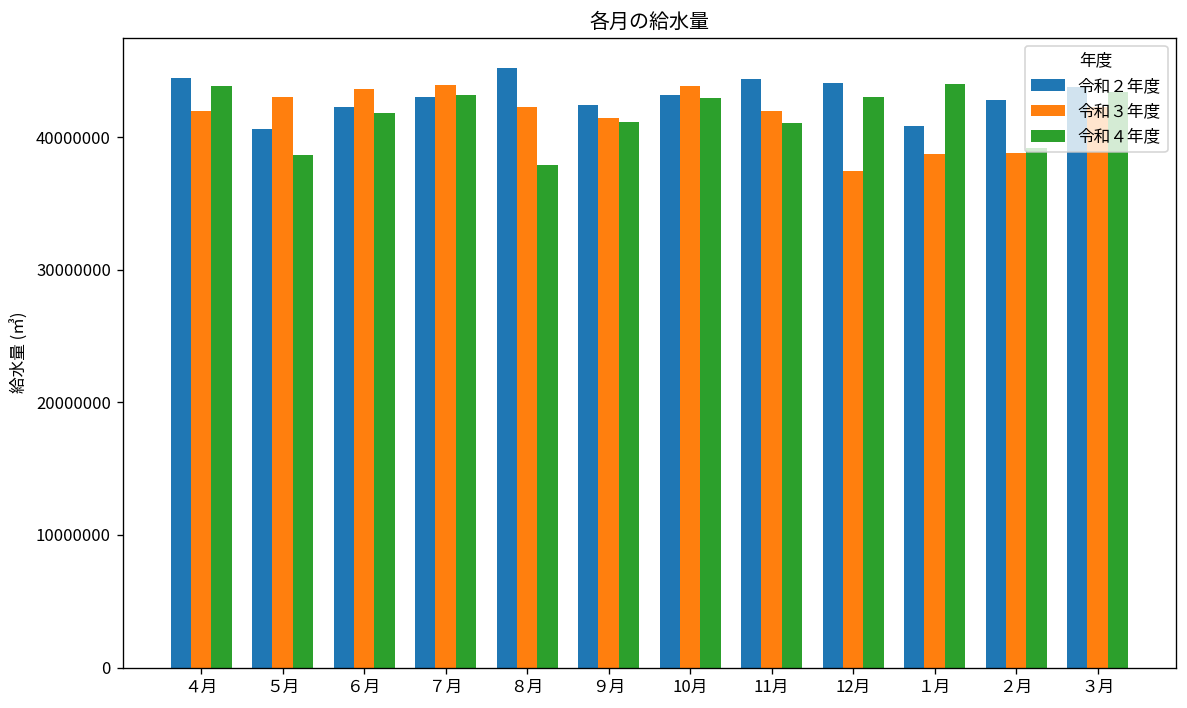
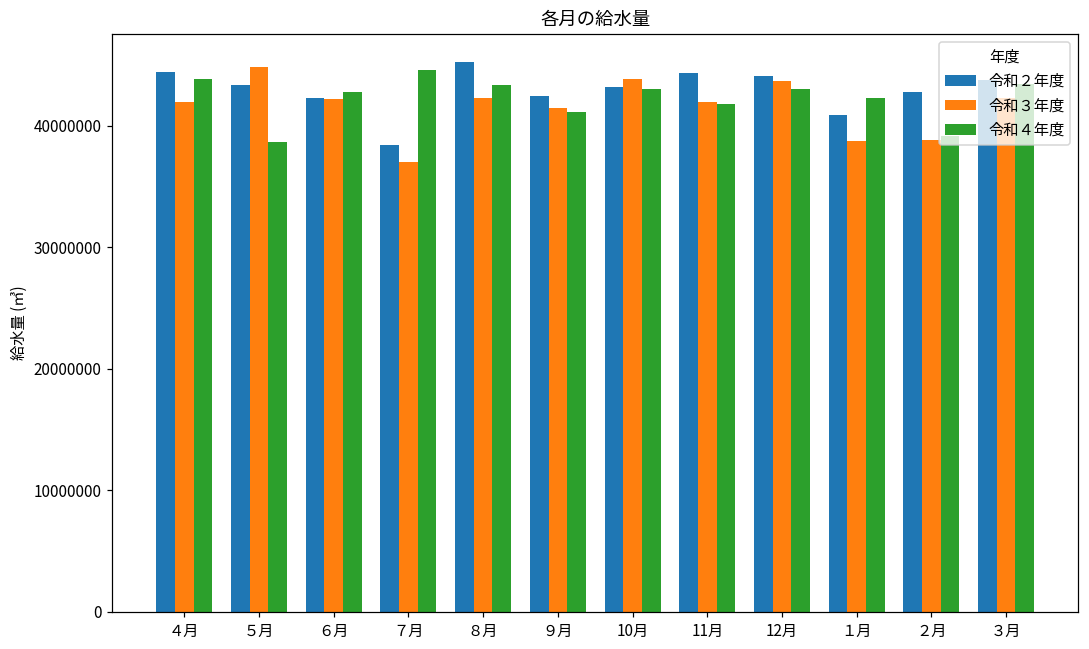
  {
    "令和２年度": {
      "４月": 44500000,
-     "５月": 40600000,
+     "５月": 43400000,
      "６月": 42300000,
-     "７月": 43000000,
+     "７月": 38400000,
      "８月": 45200000,
      "９月": 42400000,
      "10月": 43200000,
      "11月": 44400000,
      "12月": 44100000,
      "１月": 40900000,
      "２月": 42800000
    },
    "令和３年度": {
      "４月": 42000000,
-     "５月": 43000000,
-     "６月": 43600000,
-     "７月": 44000000,
+     "５月": 44800000,
+     "６月": 42200000,
+     "７月": 37000000,
      "８月": 42300000,
      "９月": 41400000,
      "10月": 43900000,
      "11月": 41900000,
-     "12月": 37500000,
+     "12月": 43700000,
      "１月": 38700000,
      "２月": 38800000
    },
    "令和４年度": {
      "４月": 43800000,
      "５月": 38600000,
-     "６月": 41800000,
-     "７月": 43200000,
-     "８月": 37900000,
+     "６月": 42800000,
+     "７月": 44600000,
+     "８月": 43300000,
      "９月": 41100000,
      "10月": 43000000,
-     "11月": 41000000,
+     "11月": 41800000,
      "12月": 43000000,
-     "１月": 44000000
+     "１月": 42300000
    }
  }
